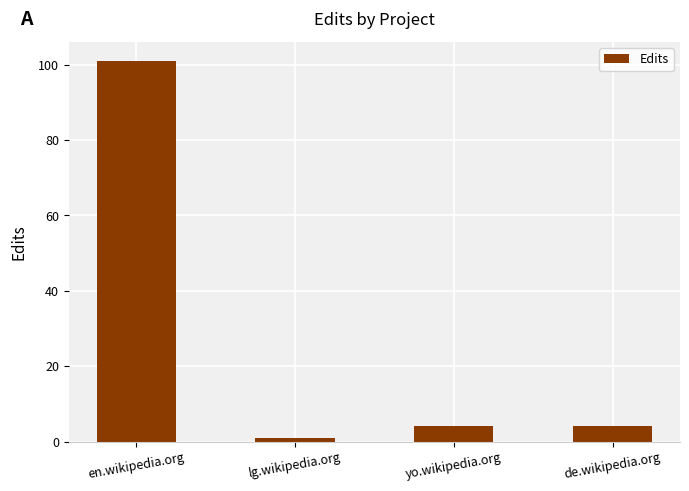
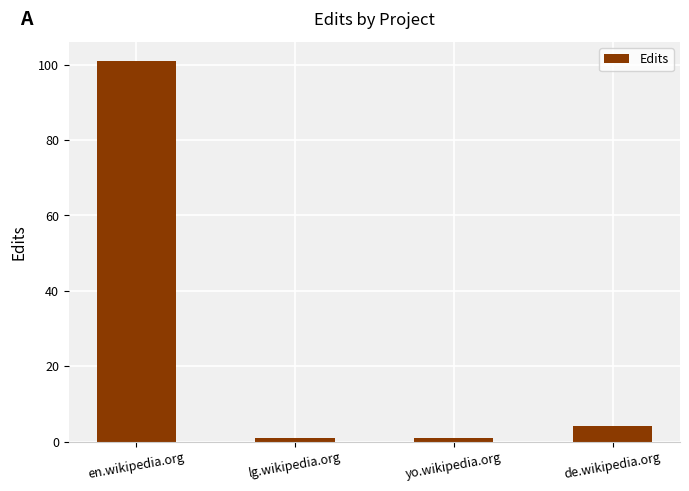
  {
    "en.wikipedia.org": 101,
    "lg.wikipedia.org": 1,
-   "yo.wikipedia.org": 4,
+   "yo.wikipedia.org": 1,
    "de.wikipedia.org": 4
  }
